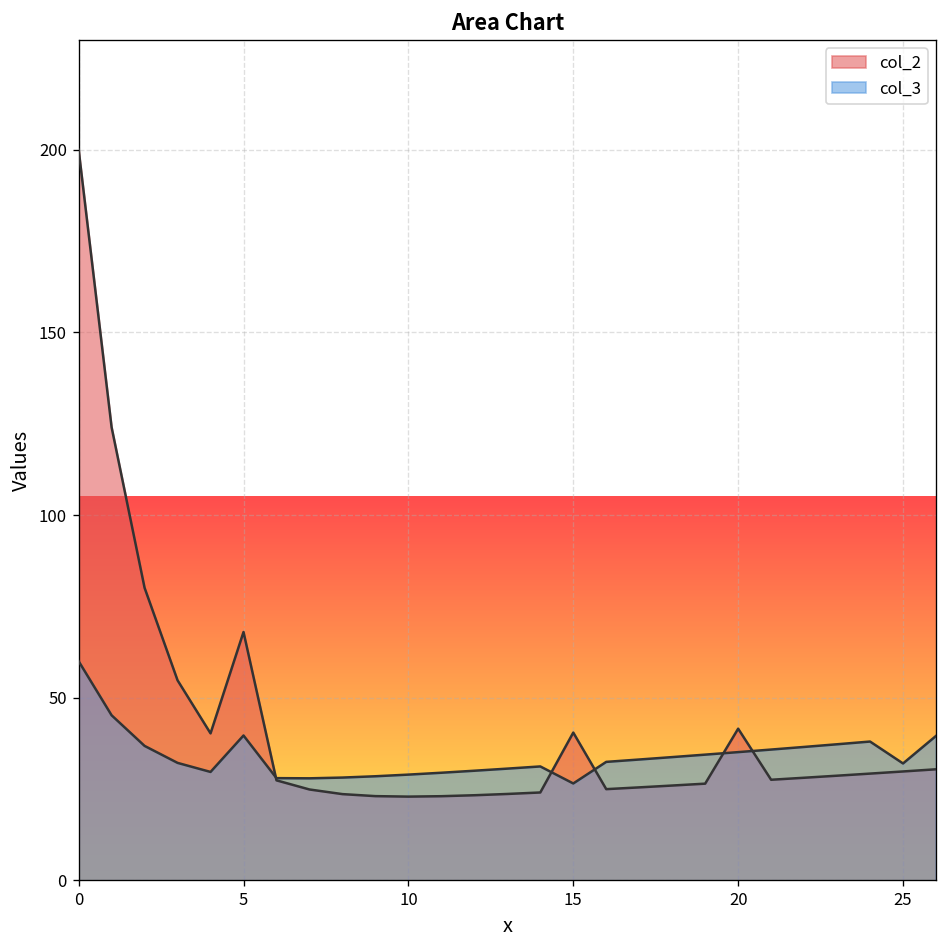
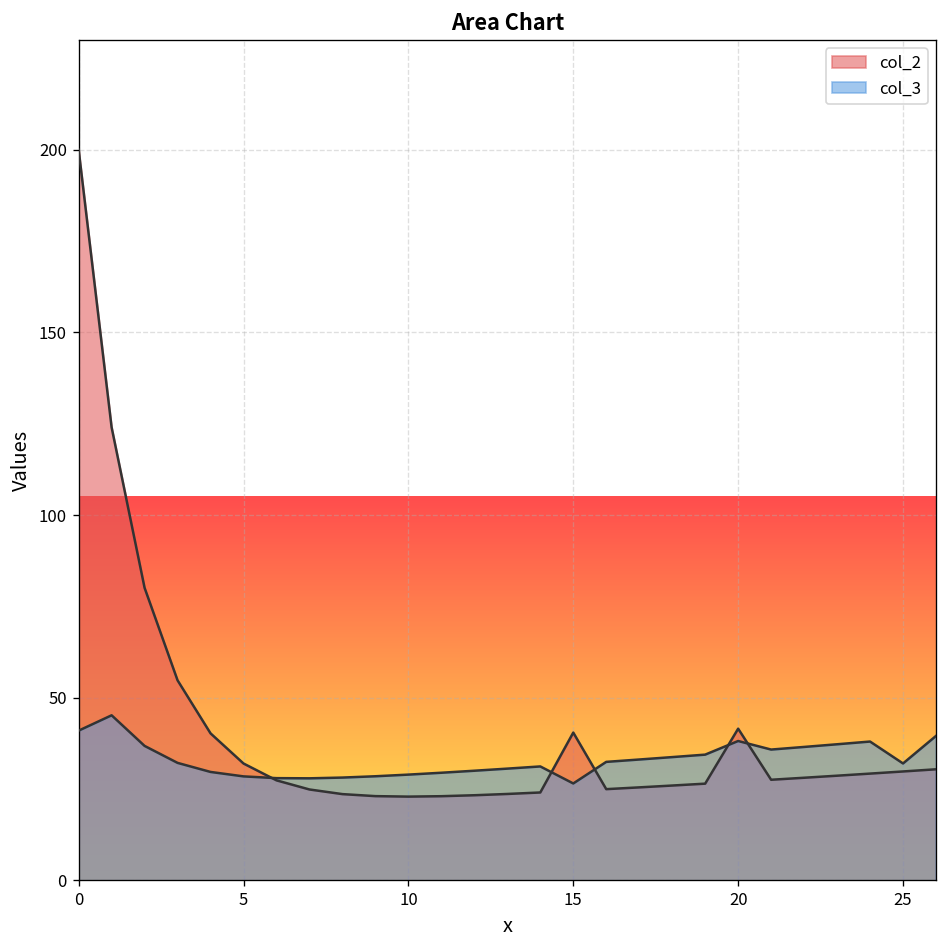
  {
    "col_2": {
      "0": 200,
-     "5": 68,
+     "5": 32,
      "10": 23,
      "15": 40,
      "20": 42,
      "25": 30
    },
    "col_3": {
-     "0": 60,
-     "5": 40,
+     "0": 41,
+     "5": 28,
      "10": 29,
      "15": 27,
-     "20": 35,
+     "20": 38,
      "25": 32
    }
  }
